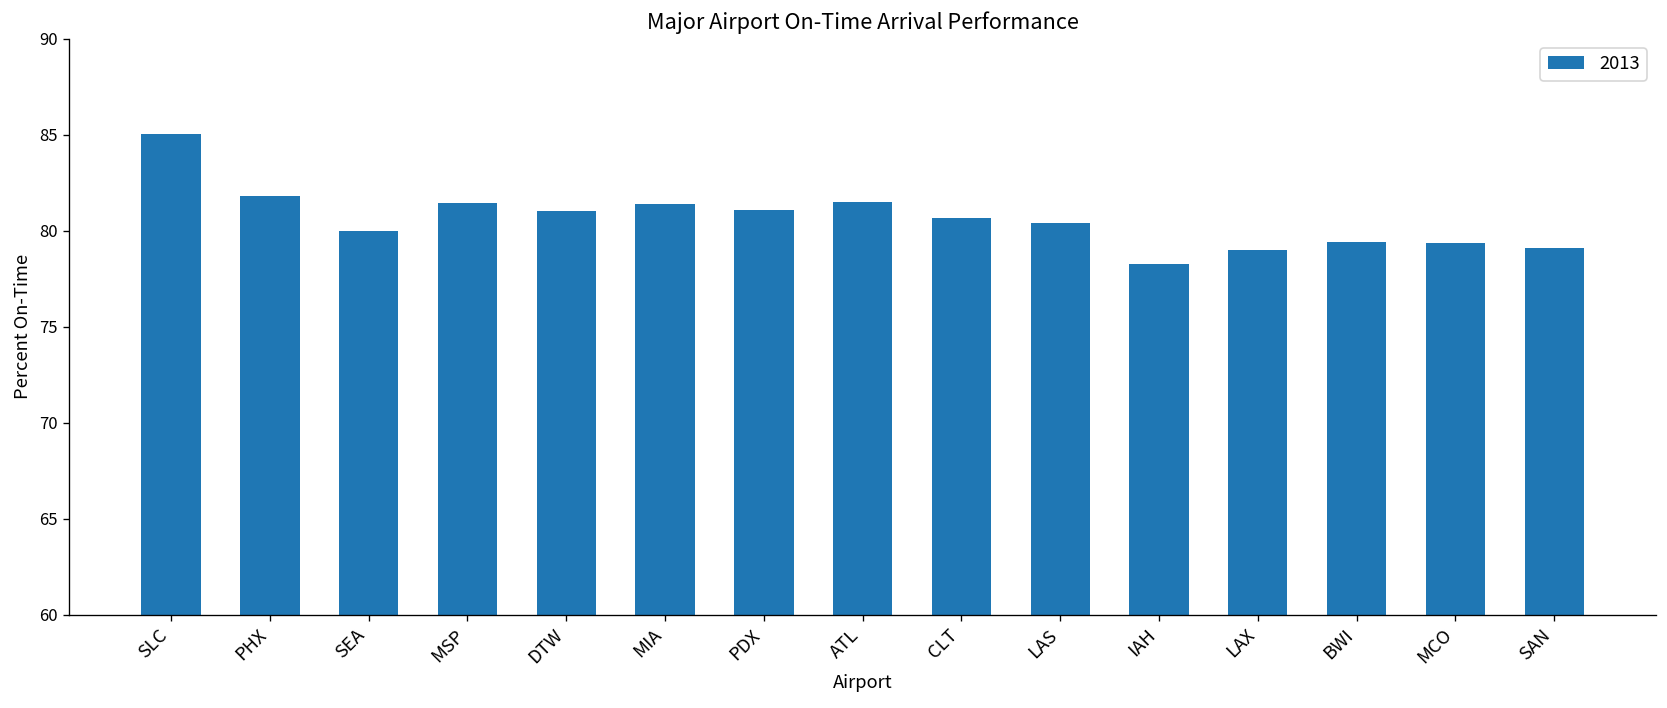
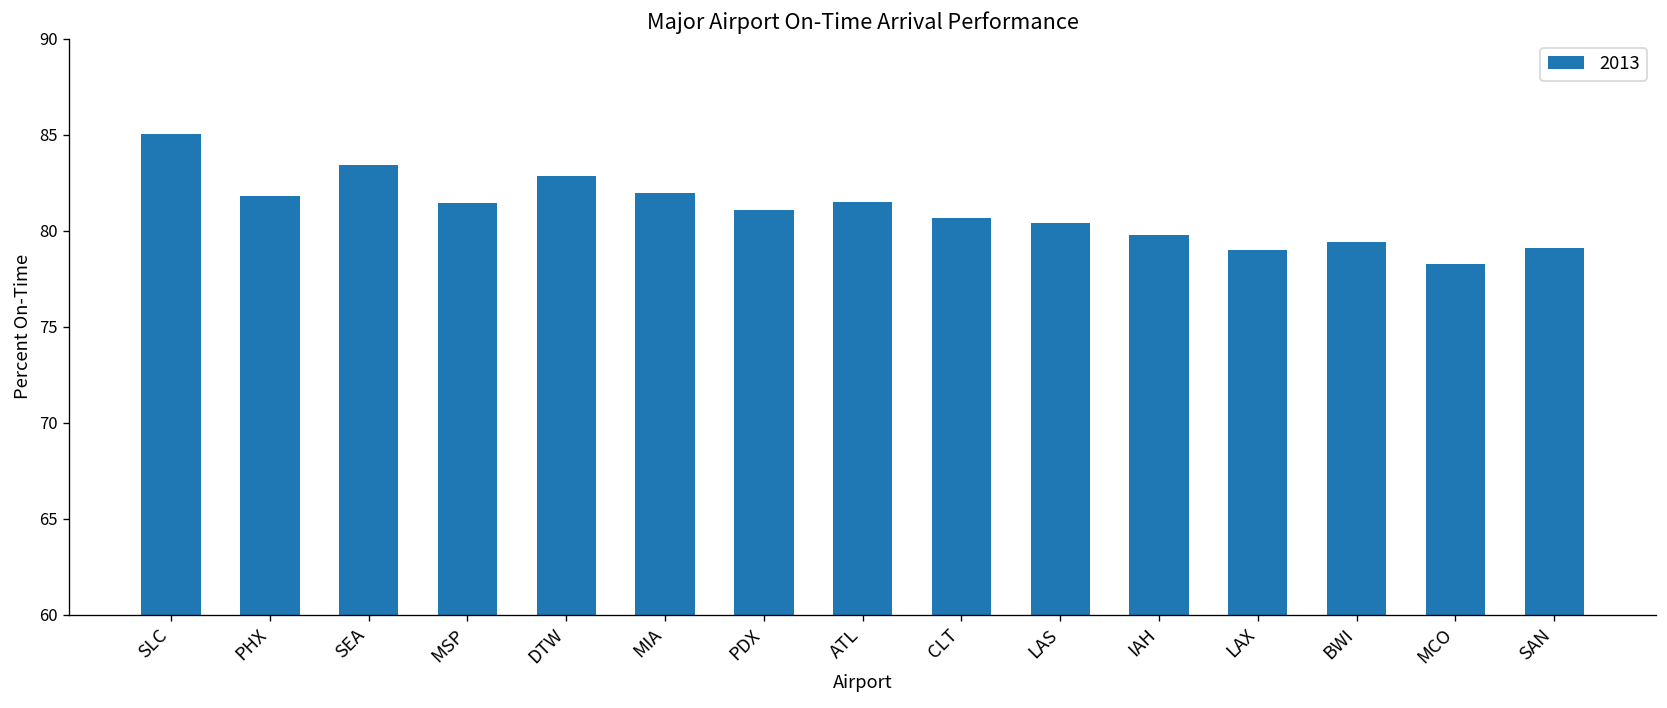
  {
    "SLC": 85.0,
    "PHX": 81.8,
-   "SEA": 80.0,
+   "SEA": 83.4,
    "MSP": 81.5,
-   "DTW": 81.1,
-   "MIA": 81.4,
+   "DTW": 82.9,
+   "MIA": 82.0,
    "PDX": 81.1,
    "ATL": 81.5,
    "CLT": 80.7,
    "LAS": 80.4,
-   "IAH": 78.3,
+   "IAH": 79.8,
    "LAX": 79.0,
    "BWI": 79.4,
-   "MCO": 79.4,
+   "MCO": 78.2,
    "SAN": 79.1
  }
